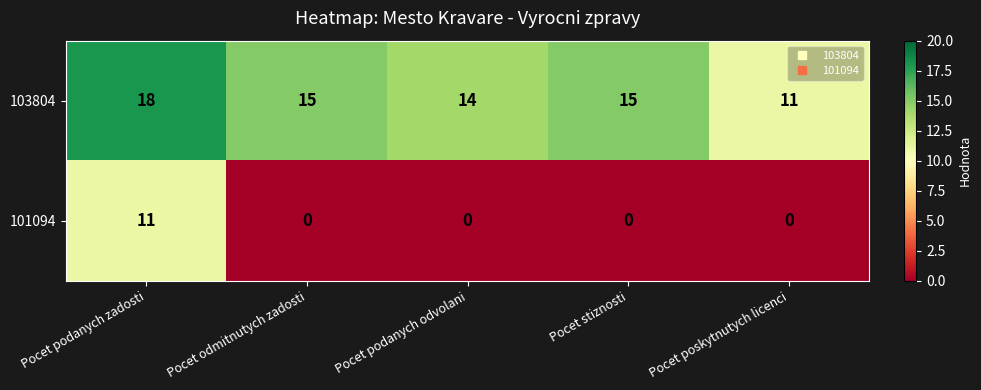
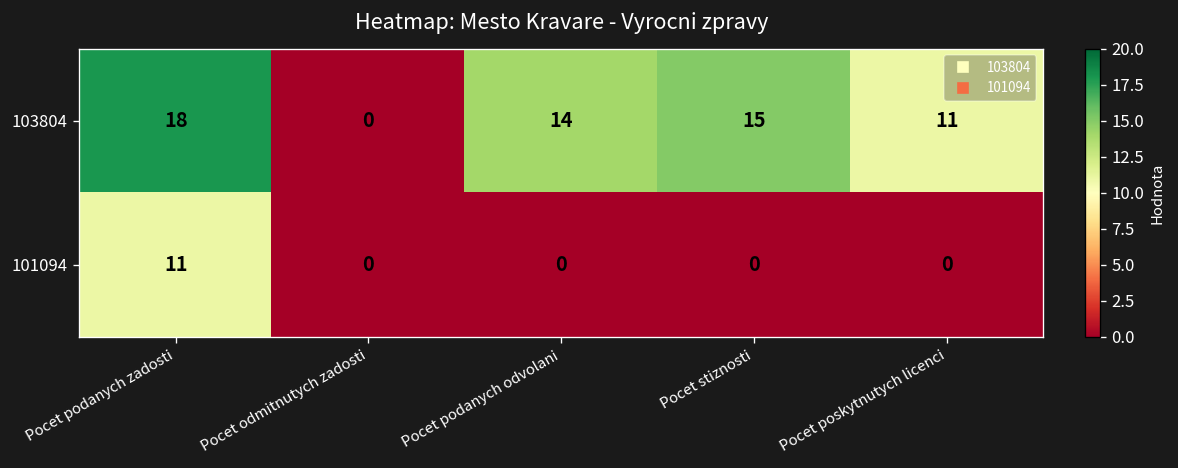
  {
    "103804": {
      "Pocet podanych zadosti": 18,
-     "Pocet odmitnutych zadosti": 15,
+     "Pocet odmitnutych zadosti": 0,
      "Pocet podanych odvolani": 14,
      "Pocet stiznosti": 15,
      "Pocet poskytnutych licenci": 11
    },
    "101094": {
      "Pocet podanych zadosti": 11,
      "Pocet odmitnutych zadosti": 0,
      "Pocet podanych odvolani": 0,
      "Pocet stiznosti": 0,
      "Pocet poskytnutych licenci": 0
    }
  }
